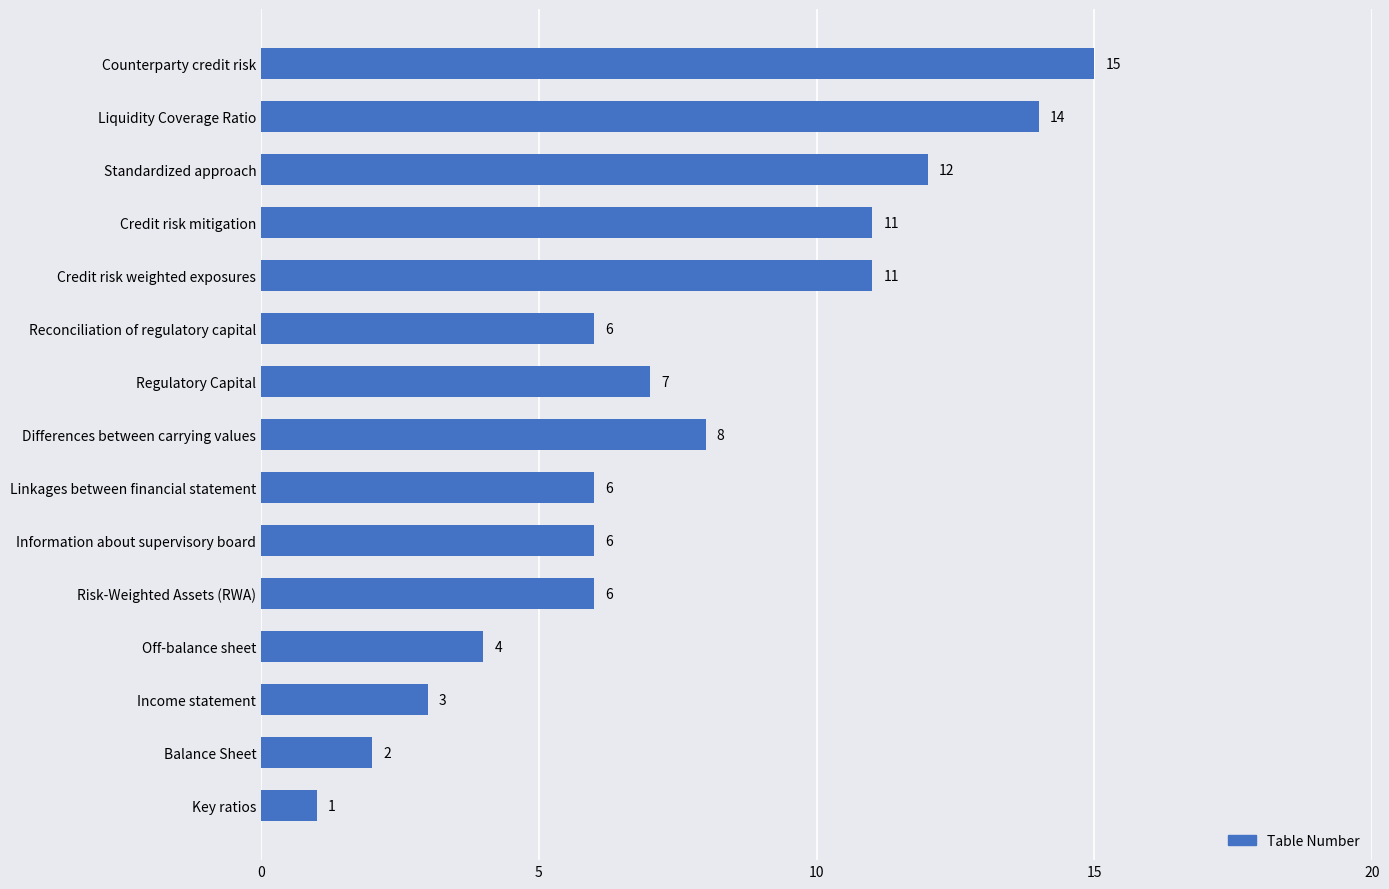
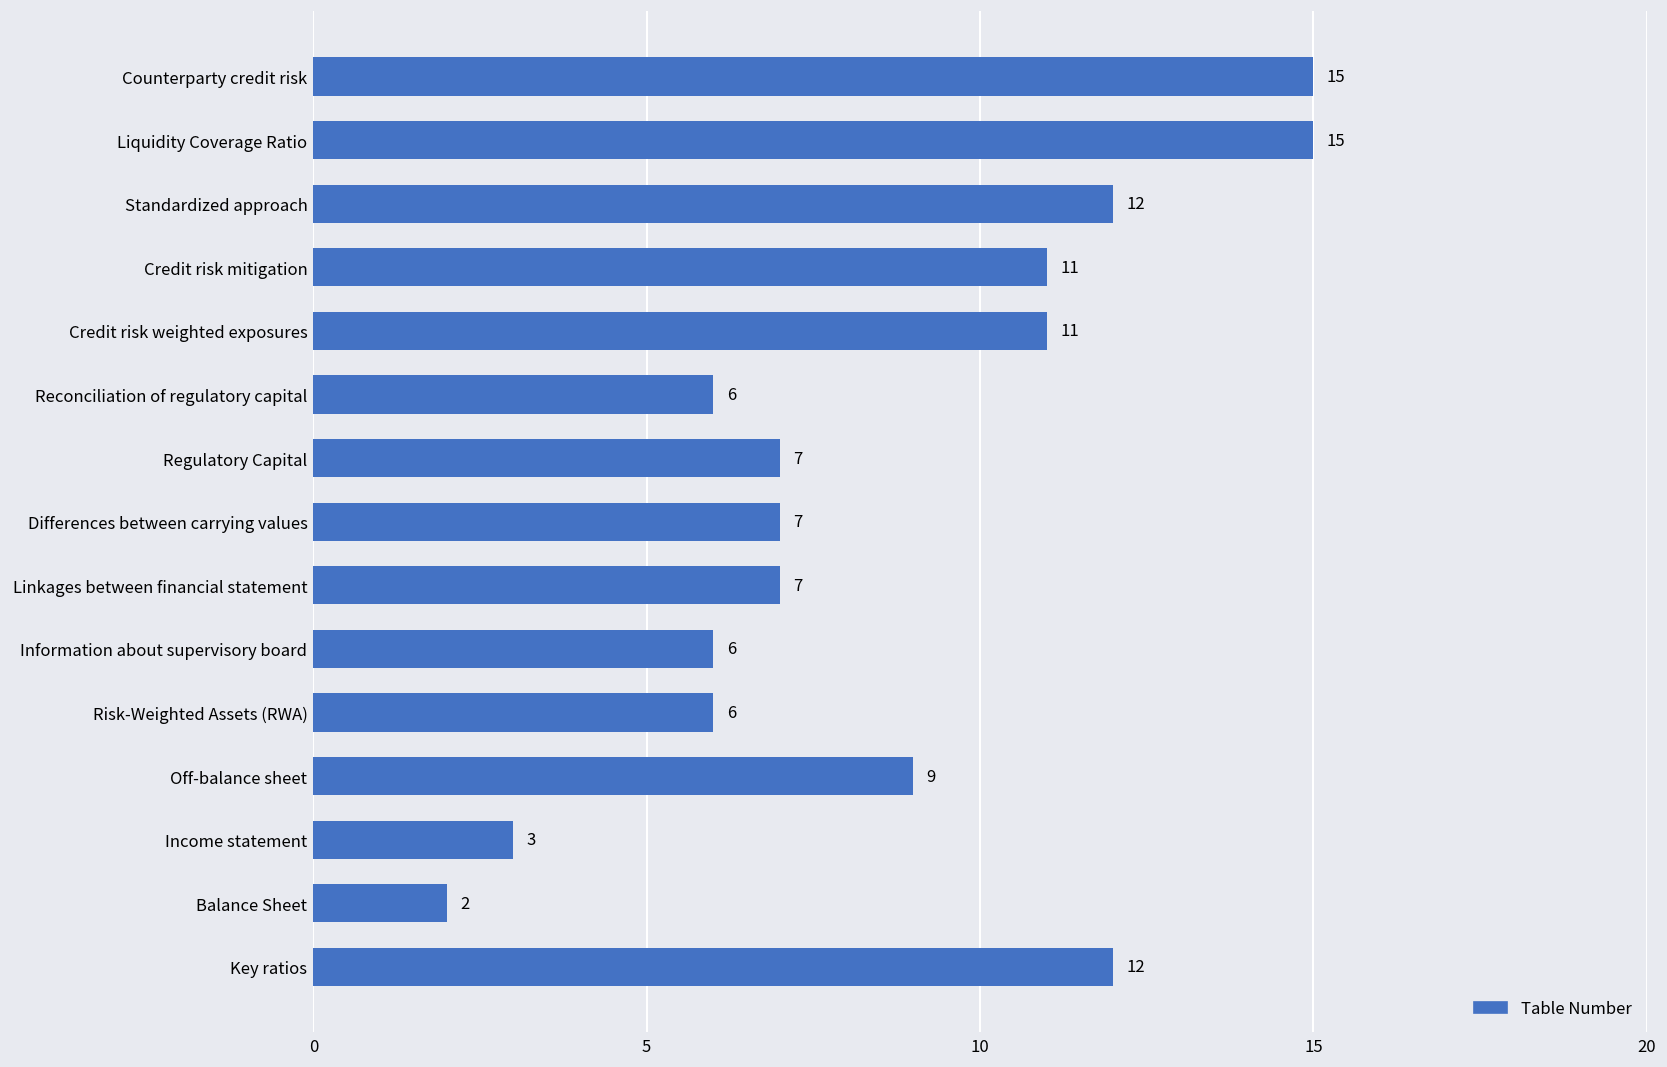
  {
    "Counterparty credit risk": 15,
-   "Liquidity Coverage Ratio": 14,
+   "Liquidity Coverage Ratio": 15,
    "Standardized approach": 12,
    "Credit risk mitigation": 11,
    "Credit risk weighted exposures": 11,
    "Reconciliation of regulatory capital": 6,
    "Regulatory Capital": 7,
-   "Differences between carrying values": 8,
-   "Linkages between financial statement": 6,
+   "Differences between carrying values": 7,
+   "Linkages between financial statement": 7,
    "Information about supervisory board": 6,
    "Risk-Weighted Assets (RWA)": 6,
-   "Off-balance sheet": 4,
+   "Off-balance sheet": 9,
    "Income statement": 3,
    "Balance Sheet": 2,
-   "Key ratios": 1
+   "Key ratios": 12
  }
